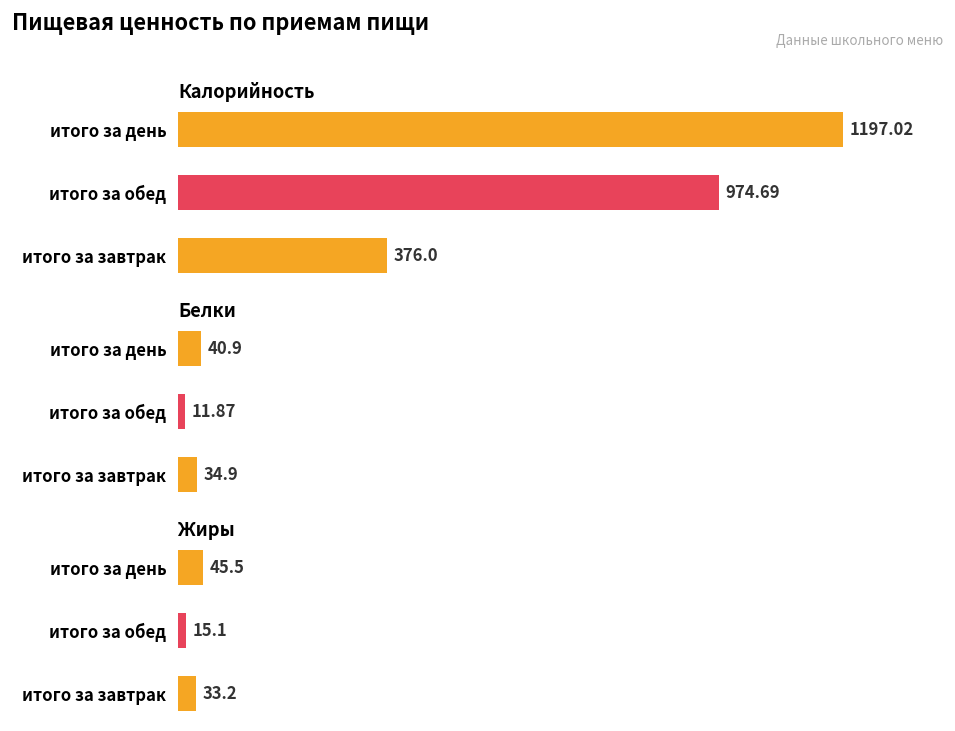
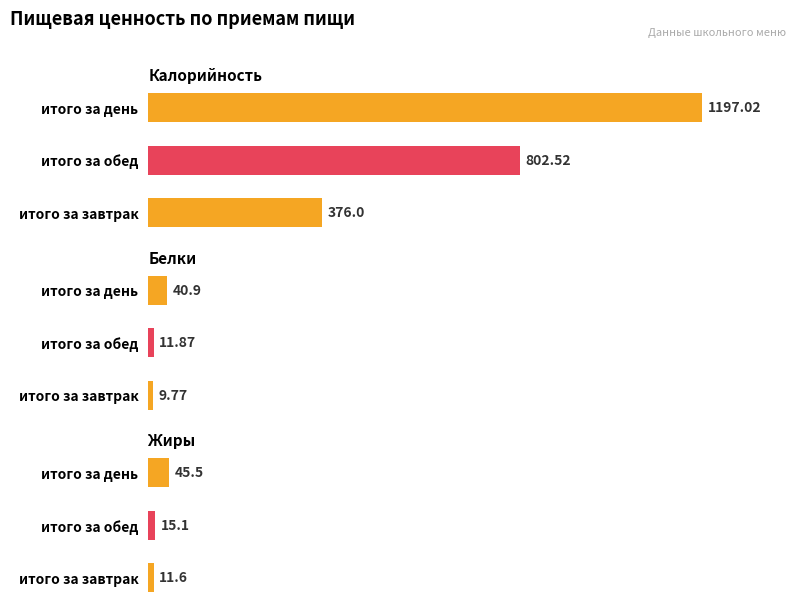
  {
    "Калорийность": {
      "итого за день": 1197.02,
-     "итого за обед": 974.69,
+     "итого за обед": 802.52,
      "итого за завтрак": 376.0
    },
    "Белки": {
      "итого за день": 40.9,
      "итого за обед": 11.87,
-     "итого за завтрак": 34.9
+     "итого за завтрак": 9.77
    },
    "Жиры": {
      "итого за день": 45.5,
      "итого за обед": 15.1,
-     "итого за завтрак": 33.2
+     "итого за завтрак": 11.6
    }
  }
